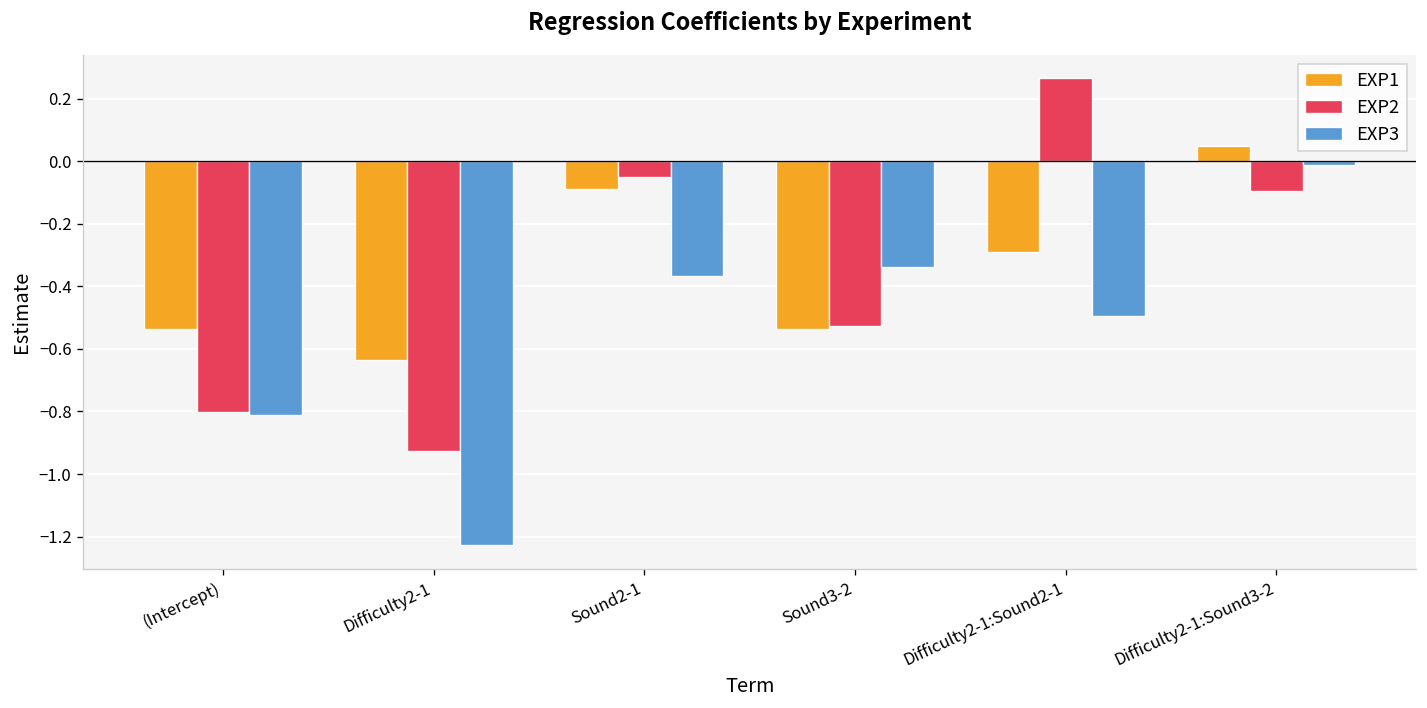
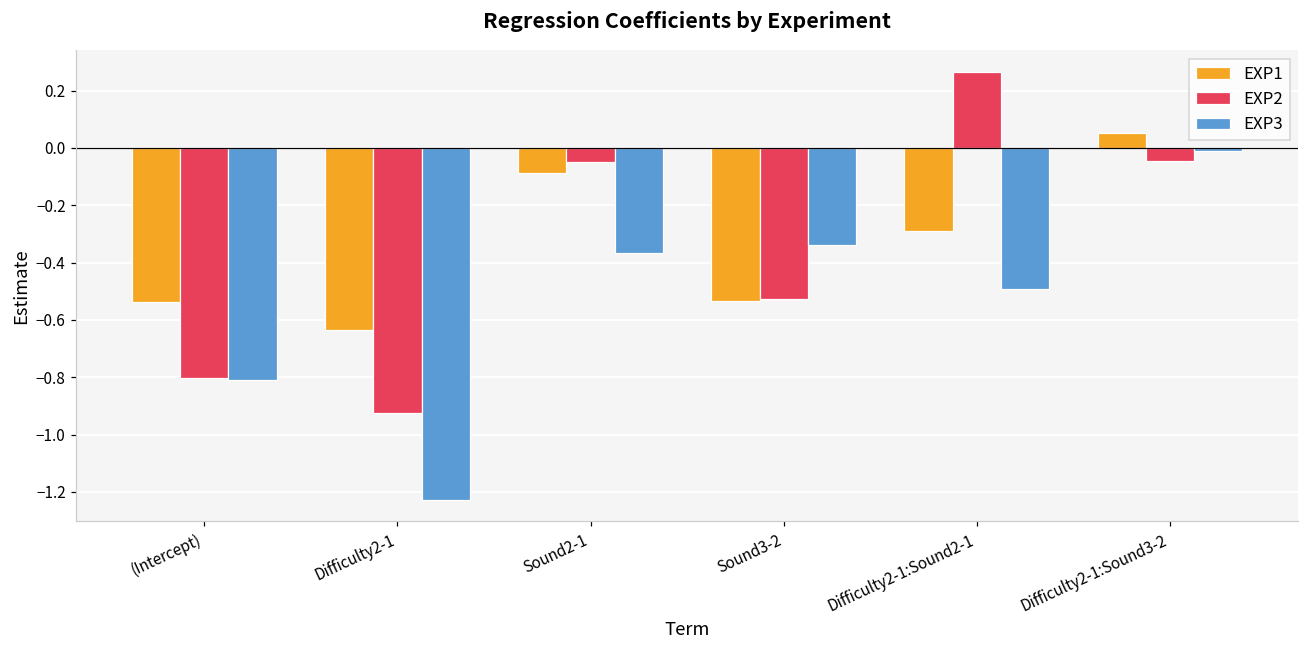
  {
    "EXP1": {
      "(Intercept)": -0.54,
      "Difficulty2-1": -0.64,
      "Sound2-1": -0.09,
      "Sound3-2": -0.54,
      "Difficulty2-1:Sound2-1": -0.29,
      "Difficulty2-1:Sound3-2": 0.05
    },
    "EXP2": {
      "(Intercept)": -0.80,
      "Difficulty2-1": -0.93,
      "Sound2-1": -0.05,
      "Sound3-2": -0.53,
      "Difficulty2-1:Sound2-1": 0.27,
-     "Difficulty2-1:Sound3-2": -0.09
+     "Difficulty2-1:Sound3-2": -0.05
    },
    "EXP3": {
      "(Intercept)": -0.81,
      "Difficulty2-1": -1.23,
      "Sound2-1": -0.37,
      "Sound3-2": -0.34,
      "Difficulty2-1:Sound2-1": -0.49,
      "Difficulty2-1:Sound3-2": -0.01
    }
  }
